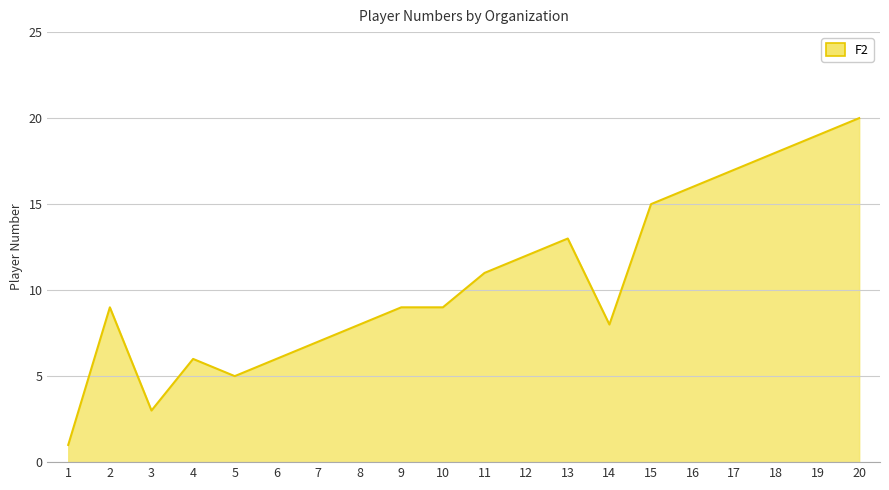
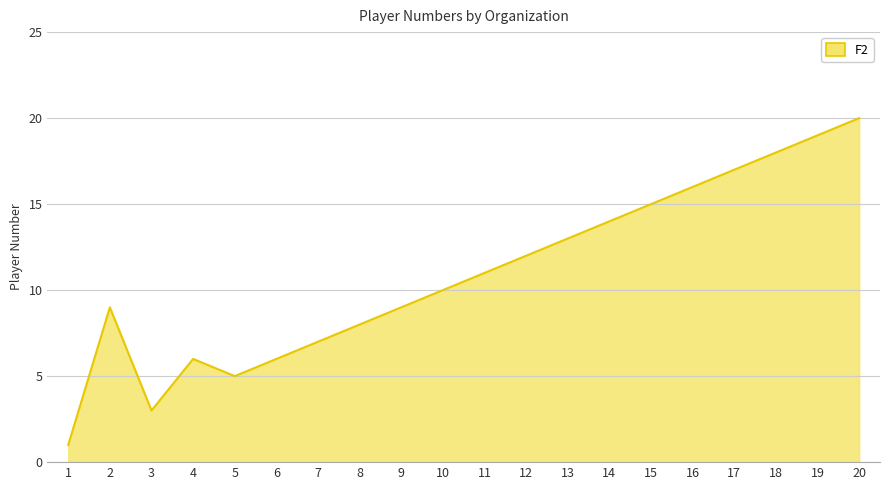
  {
    "1": 1,
    "2": 9,
    "3": 3,
    "4": 6,
    "5": 5,
    "6": 6,
    "7": 7,
    "8": 8,
    "9": 9,
-   "10": 9,
+   "10": 10,
    "11": 11,
    "12": 12,
    "13": 13,
-   "14": 8,
+   "14": 14,
    "15": 15,
    "16": 16,
    "17": 17,
    "18": 18,
    "19": 19,
    "20": 20
  }
